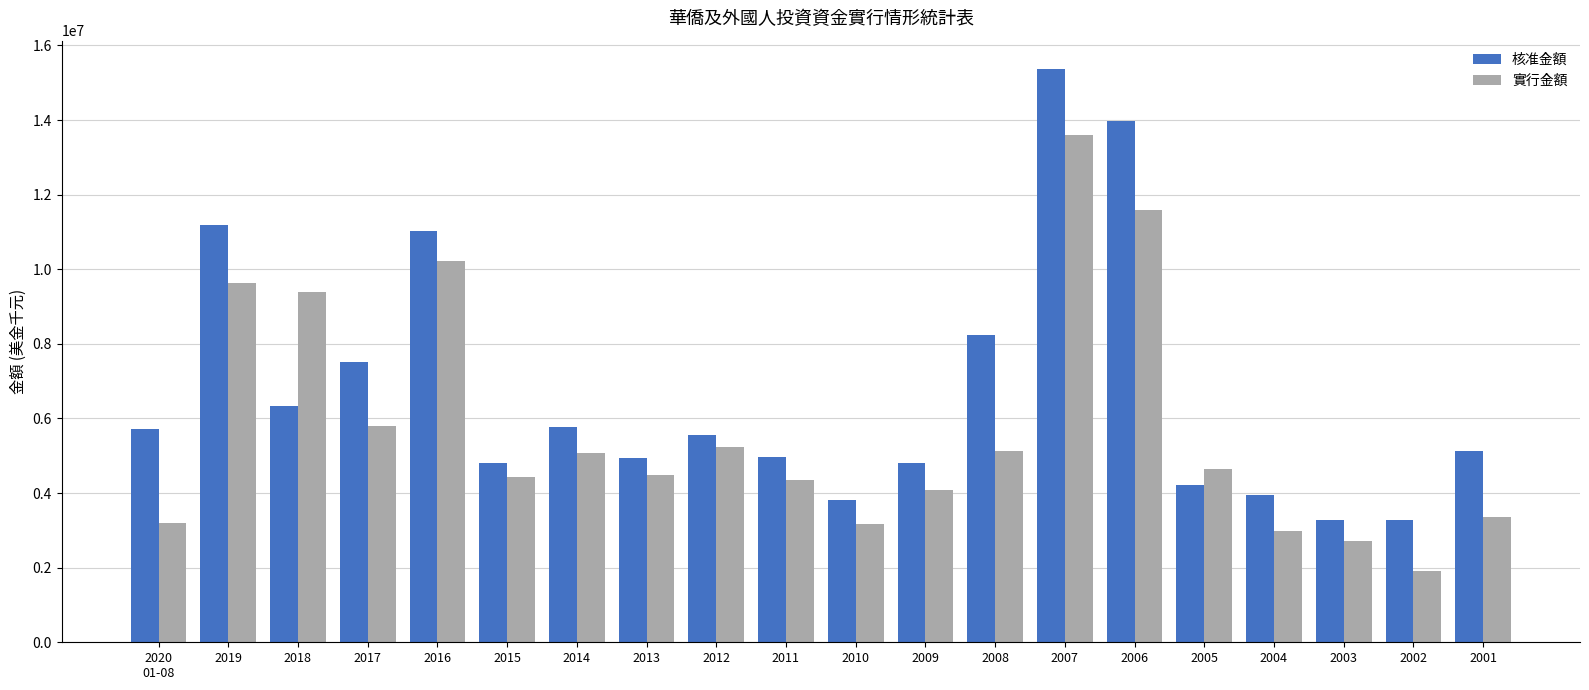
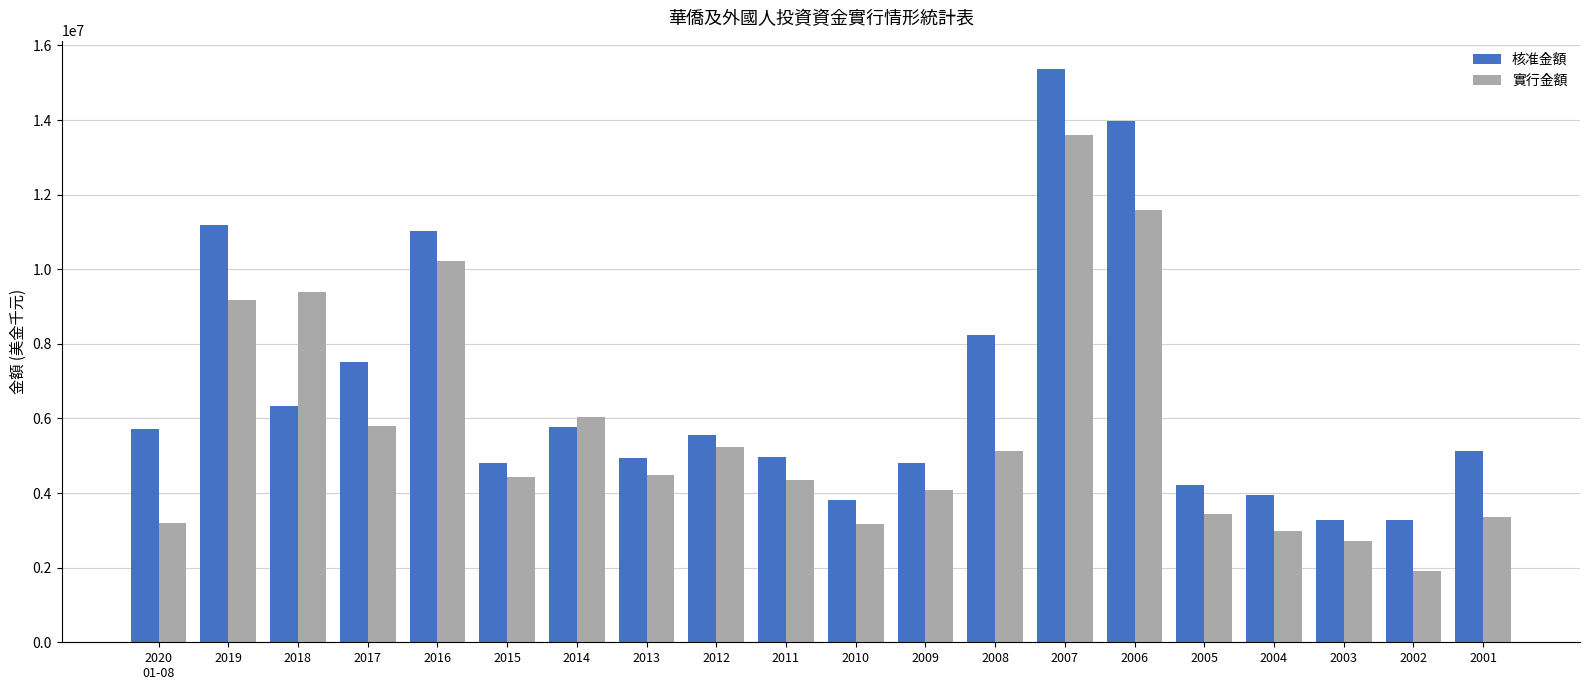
  {
    "核准金額": {
      "2020 01-08": 5700000,
      "2019": 11200000,
      "2018": 6300000,
      "2017": 7500000,
      "2016": 11000000,
      "2015": 4800000,
      "2014": 5800000,
      "2013": 4900000,
      "2012": 5600000,
      "2011": 5000000,
      "2010": 3800000,
      "2009": 4800000,
      "2008": 8200000,
      "2007": 15400000,
      "2006": 14000000,
      "2005": 4200000,
      "2004": 4000000,
      "2003": 3300000,
      "2002": 3300000,
      "2001": 5100000
    },
    "實行金額": {
      "2020 01-08": 3200000,
-     "2019": 9600000,
+     "2019": 9200000,
      "2018": 9400000,
      "2017": 5800000,
      "2016": 10200000,
      "2015": 4400000,
-     "2014": 5100000,
+     "2014": 6000000,
      "2013": 4500000,
      "2012": 5200000,
      "2011": 4400000,
      "2010": 3200000,
      "2009": 4100000,
      "2008": 5100000,
      "2007": 13600000,
      "2006": 11600000,
-     "2005": 4700000,
+     "2005": 3400000,
      "2004": 3000000,
      "2003": 2700000,
      "2002": 1900000,
      "2001": 3300000
    }
  }
